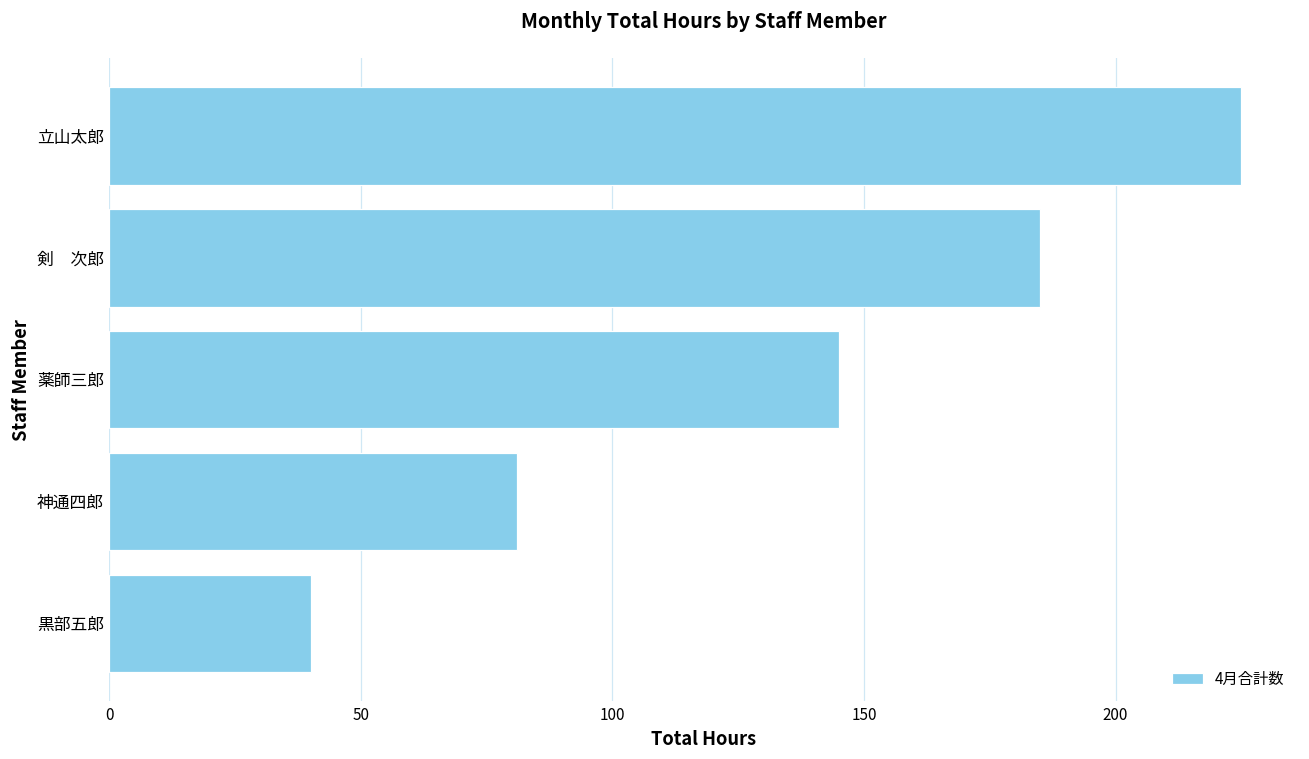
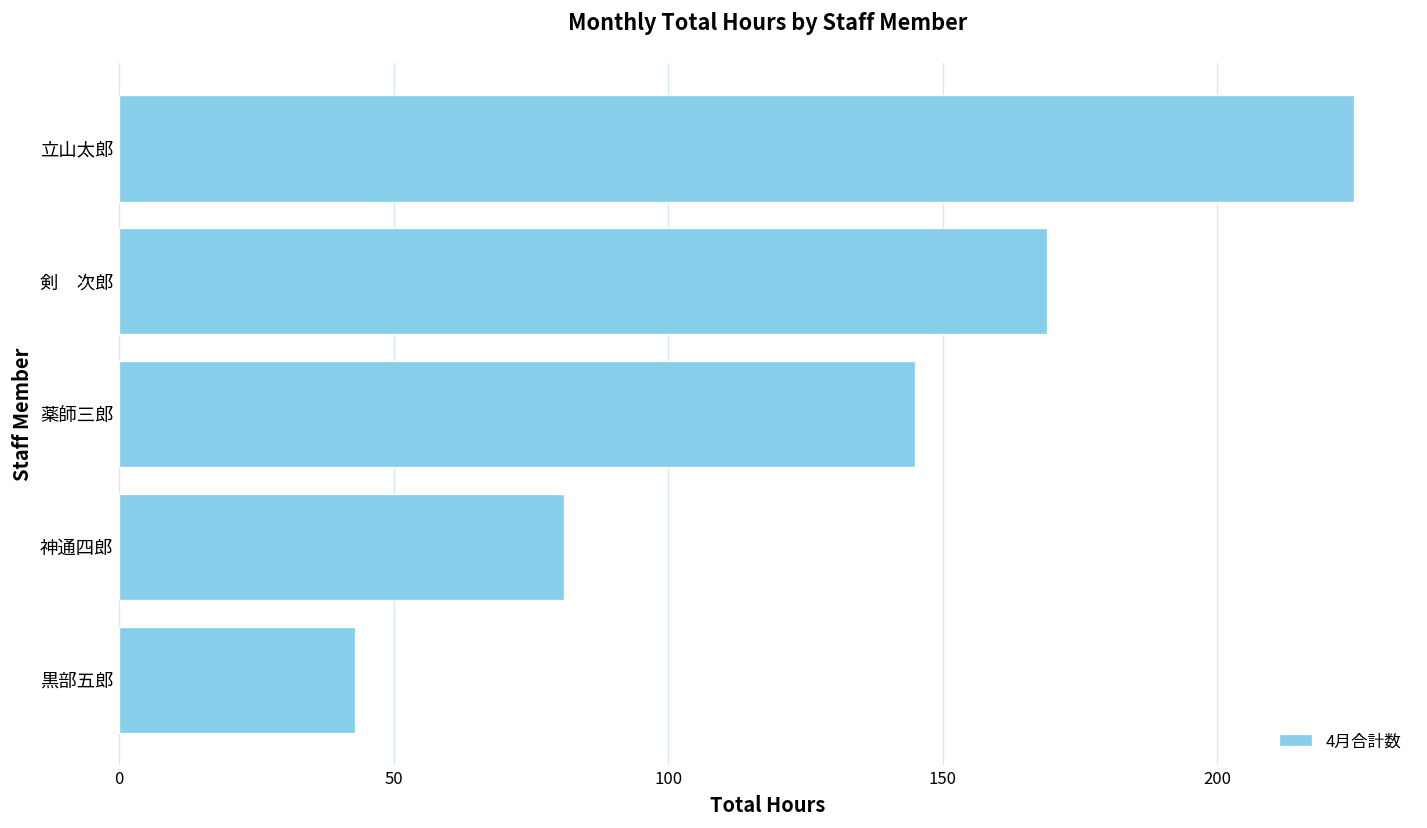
  {
    "立山太郎": 225,
-   "剣 次郎": 185,
+   "剣 次郎": 169,
    "薬師三郎": 145,
    "神通四郎": 81,
-   "黒部五郎": 40
+   "黒部五郎": 43
  }
